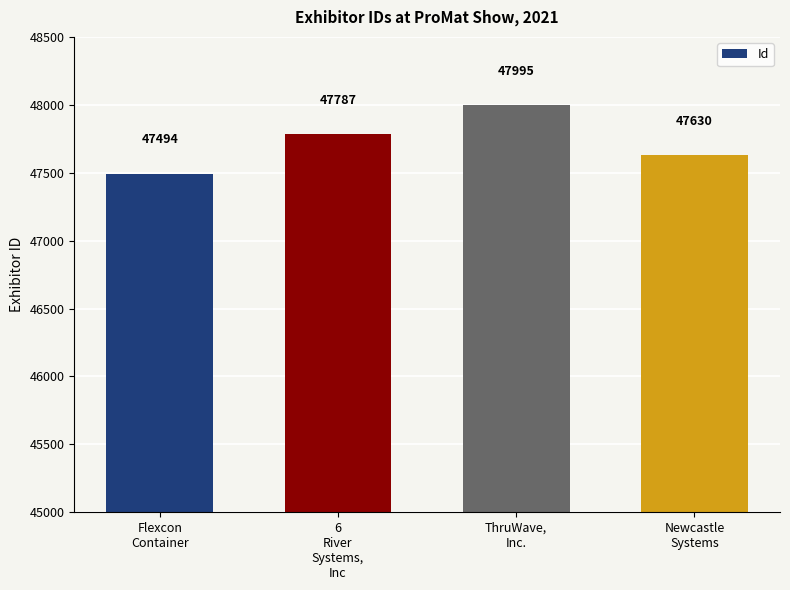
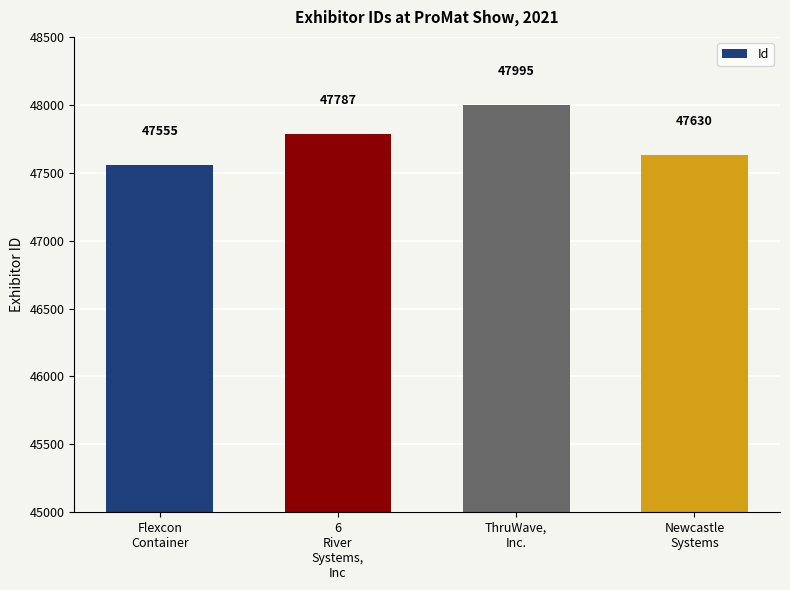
  {
-   "Flexcon Container": 47494
+   "Flexcon Container": 47555
  }
